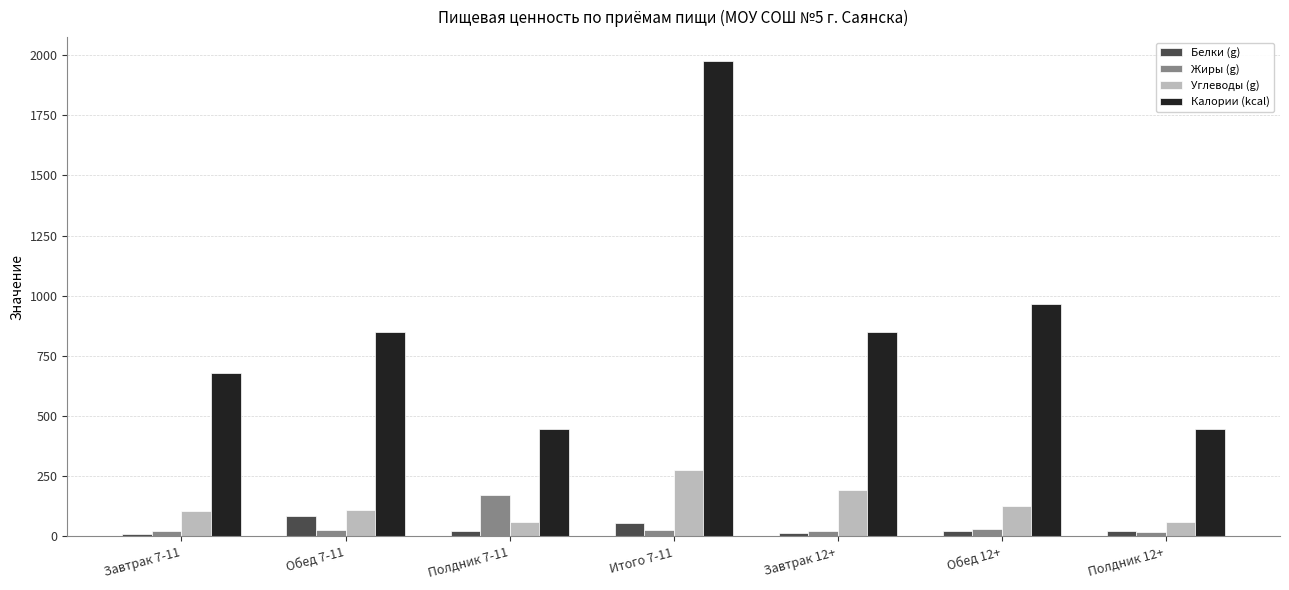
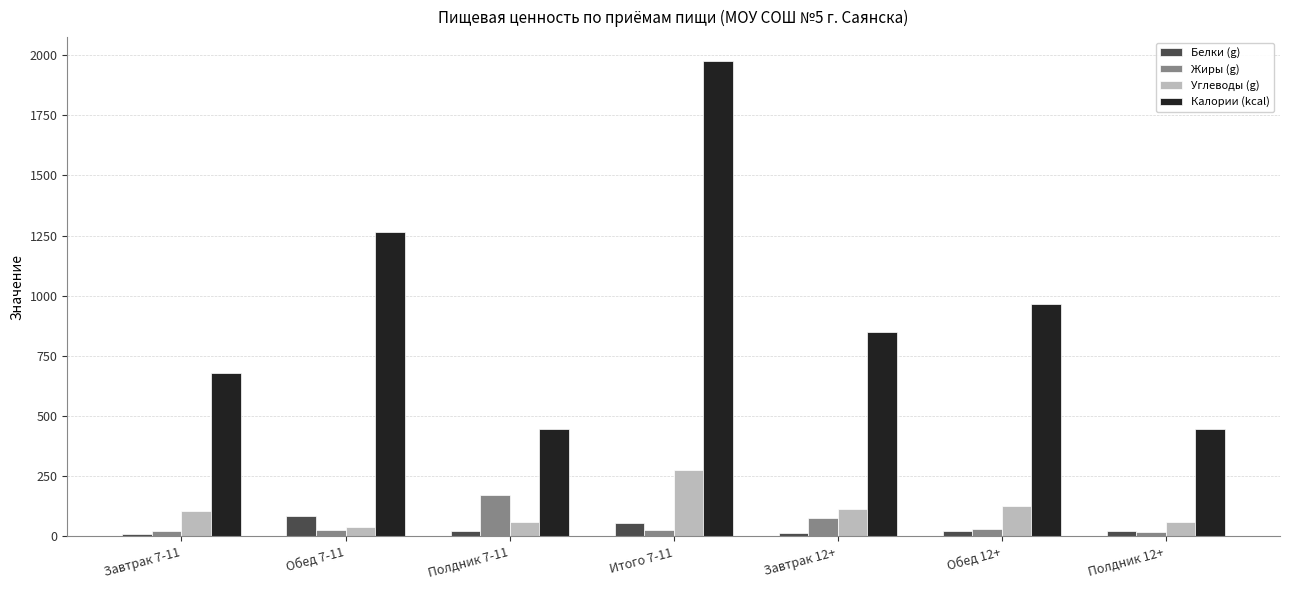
  {
    "Белки (g)": {
      "Завтрак 7-11": 10,
      "Обед 7-11": 80,
      "Полдник 7-11": 20,
      "Итого 7-11": 60,
      "Завтрак 12+": 10,
      "Обед 12+": 20,
      "Полдник 12+": 20
    },
    "Жиры (g)": {
      "Завтрак 7-11": 20,
      "Обед 7-11": 30,
      "Полдник 7-11": 170,
      "Итого 7-11": 30,
-     "Завтрак 12+": 20,
+     "Завтрак 12+": 70,
      "Обед 12+": 30,
      "Полдник 12+": 20
    },
    "Углеводы (g)": {
      "Завтрак 7-11": 110,
-     "Обед 7-11": 110,
+     "Обед 7-11": 40,
      "Полдник 7-11": 60,
      "Итого 7-11": 280,
-     "Завтрак 12+": 190,
+     "Завтрак 12+": 110,
      "Обед 12+": 130,
      "Полдник 12+": 60
    },
    "Калории (kcal)": {
      "Завтрак 7-11": 680,
-     "Обед 7-11": 850,
+     "Обед 7-11": 1270,
      "Полдник 7-11": 450,
      "Итого 7-11": 1980,
      "Завтрак 12+": 850,
      "Обед 12+": 970,
      "Полдник 12+": 450
    }
  }
